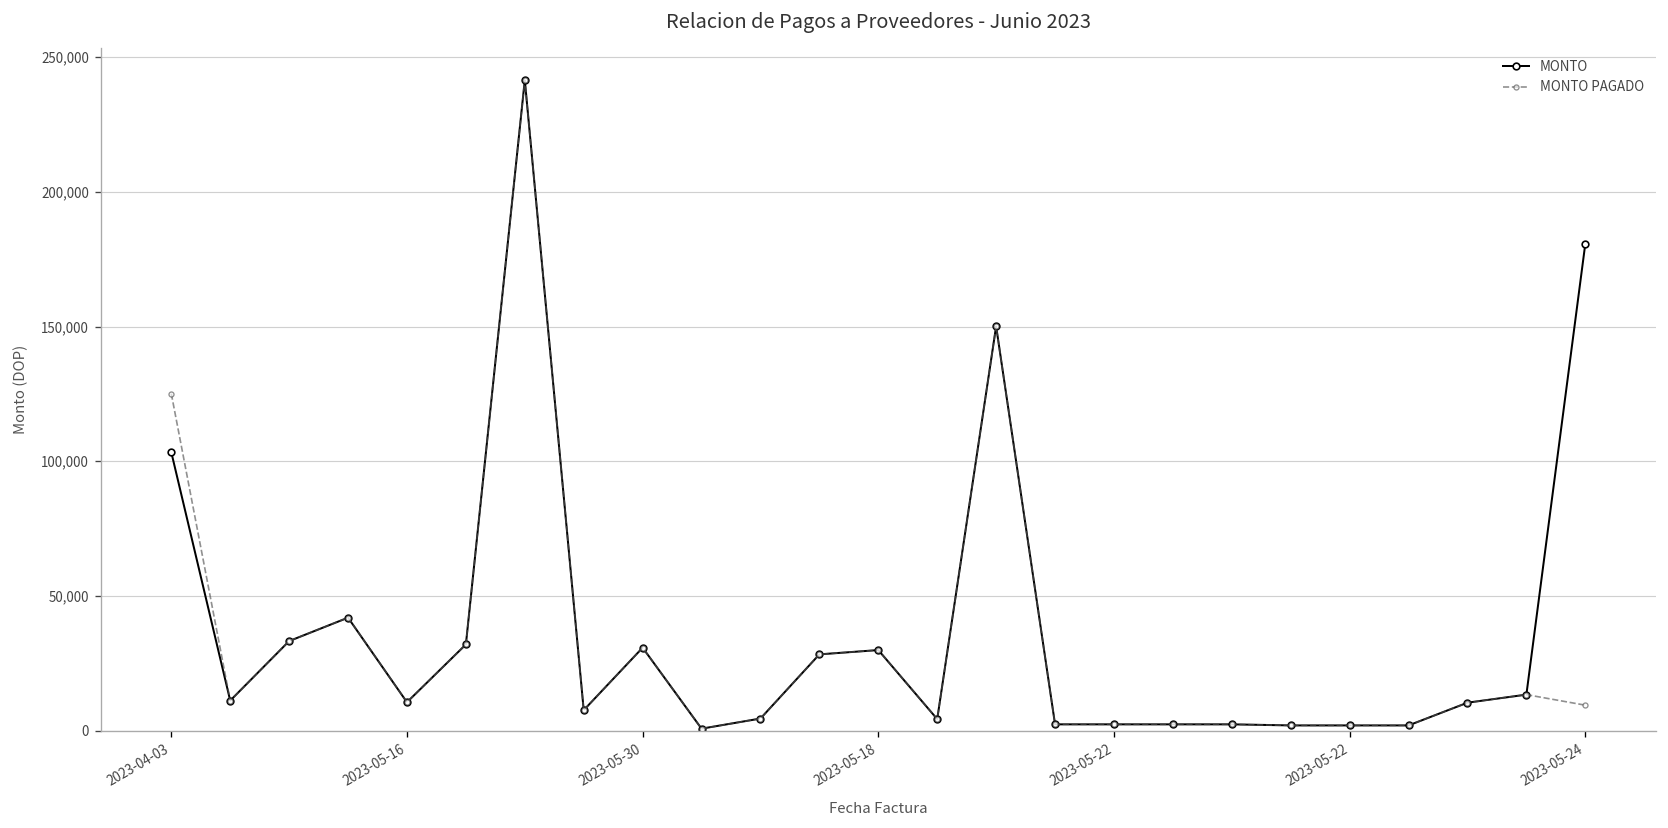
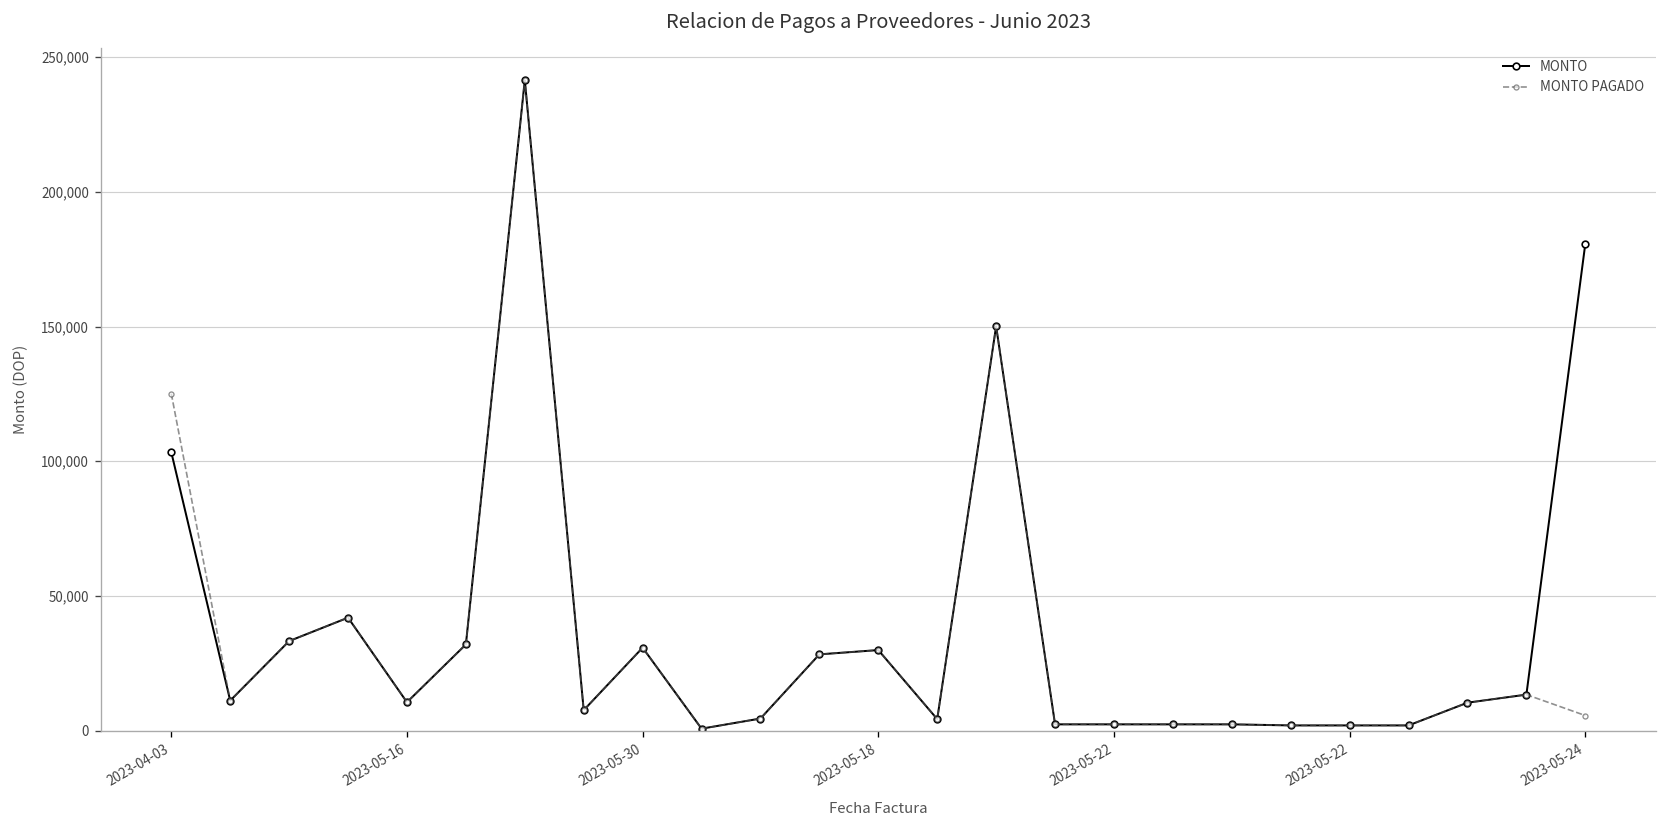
  {
    "MONTO": {
      "2023-04-03": "103,000",
      "2023-05-24": "181,000"
    },
    "MONTO PAGADO": {
      "2023-04-03": "125,000",
-     "2023-05-24": "9,000"
+     "2023-05-24": "6,000"
    }
  }
